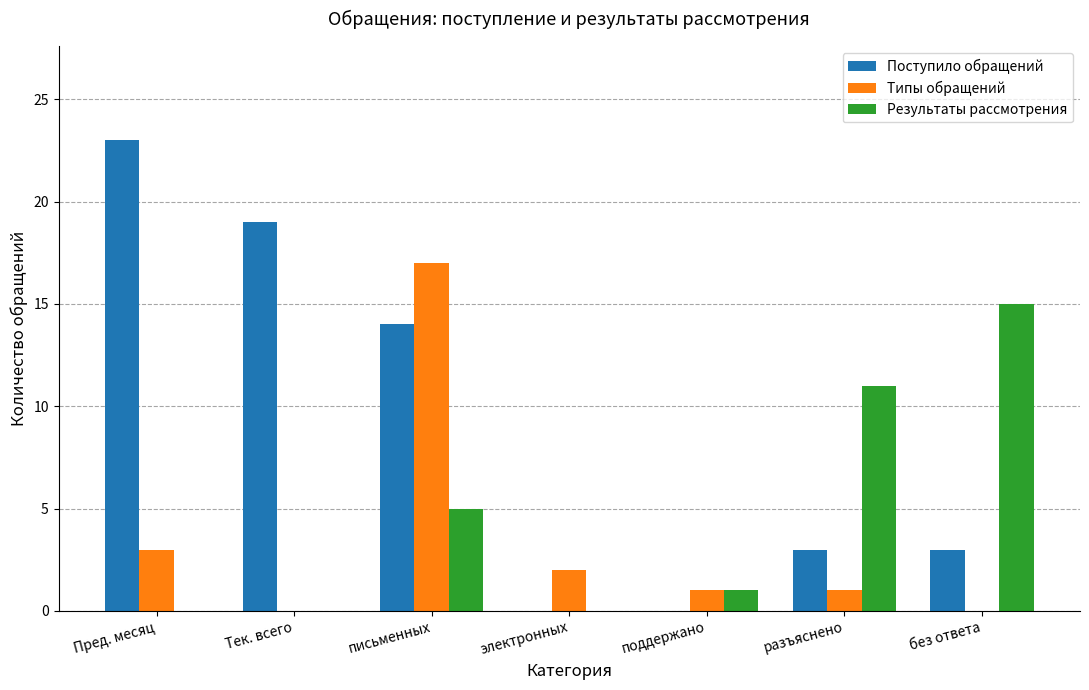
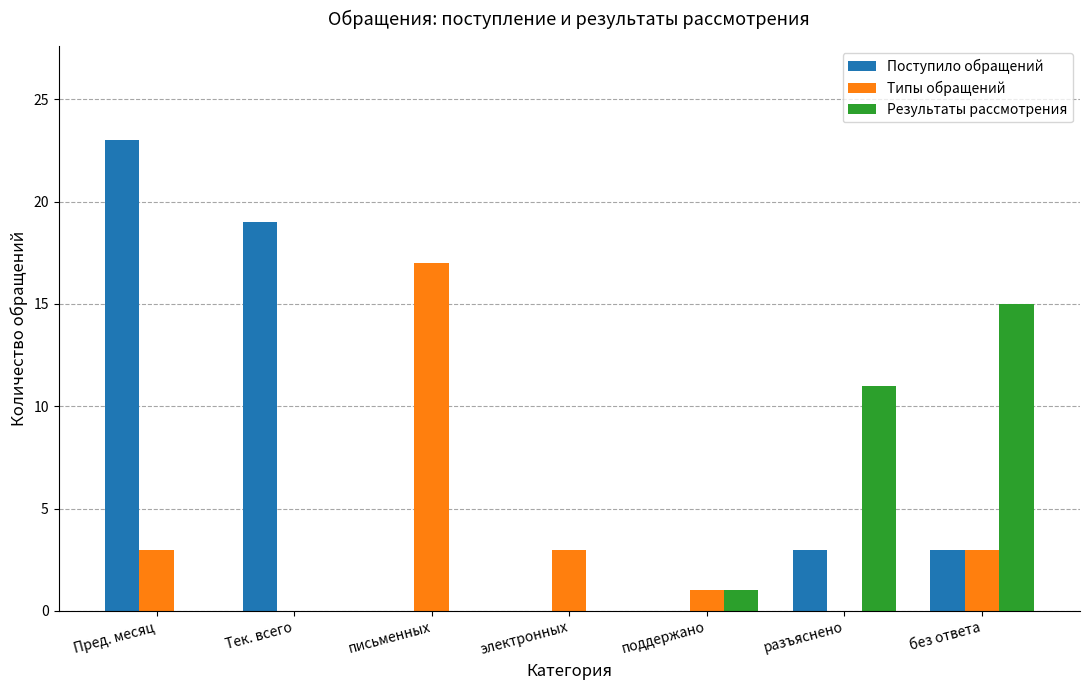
  {
    "Поступило обращений": {
      "Пред. месяц": 23,
      "Тек. всего": 19,
-     "письменных": 14,
+     "письменных": 0,
      "электронных": 0,
      "поддержано": 0,
      "разъяснено": 3,
      "без ответа": 3
    },
    "Типы обращений": {
      "Пред. месяц": 3,
      "Тек. всего": 0,
      "письменных": 17,
-     "электронных": 2,
+     "электронных": 3,
      "поддержано": 1,
-     "разъяснено": 1,
-     "без ответа": 0
+     "разъяснено": 0,
+     "без ответа": 3
    },
    "Результаты рассмотрения": {
      "Пред. месяц": 0,
      "Тек. всего": 0,
-     "письменных": 5,
+     "письменных": 0,
      "электронных": 0,
      "поддержано": 1,
      "разъяснено": 11,
      "без ответа": 15
    }
  }
